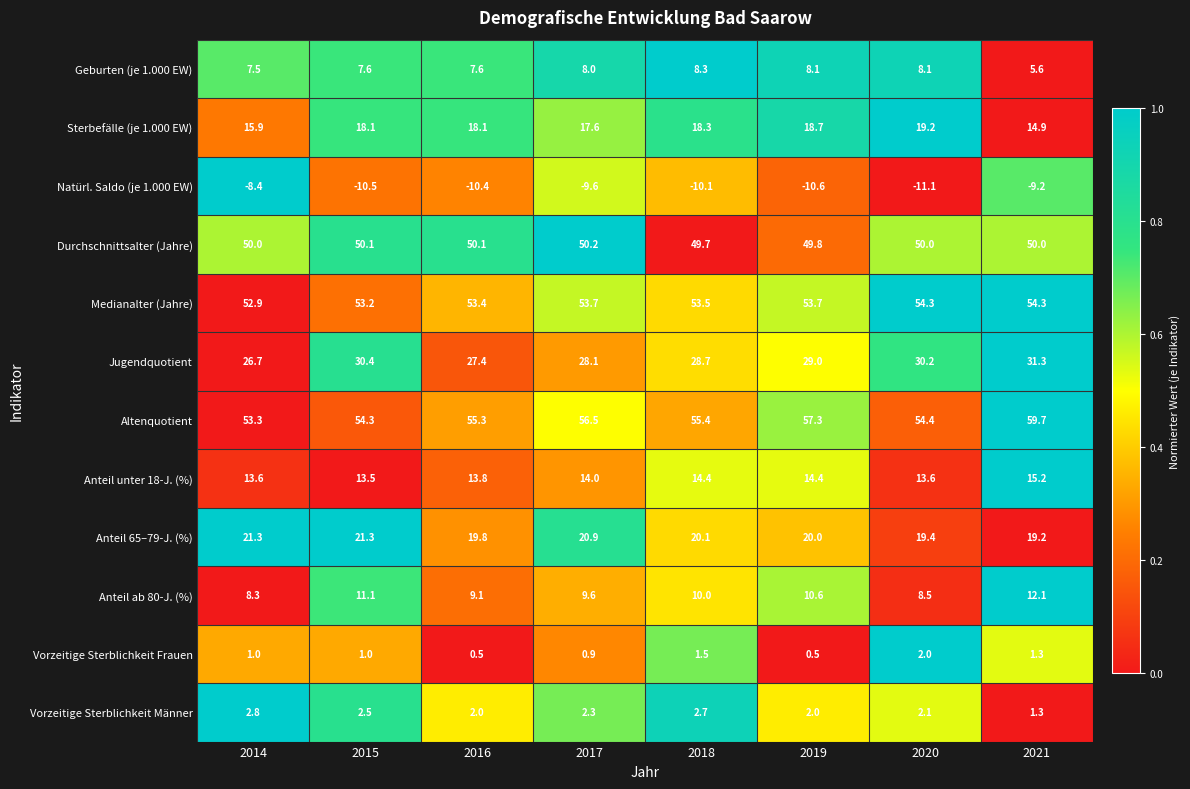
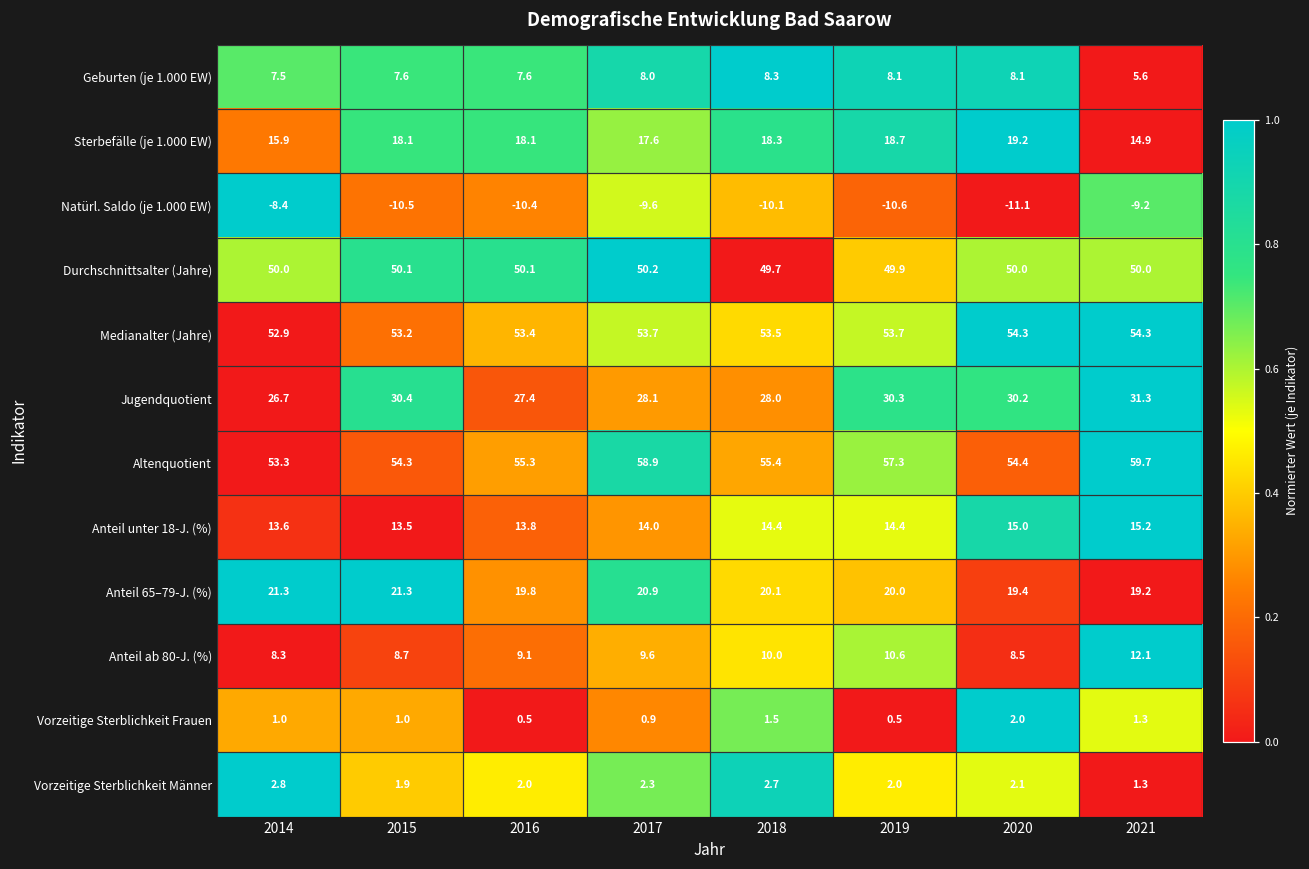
  {
    "Geburten (je 1.000 EW)": {
      "2014": 7.5,
      "2015": 7.6,
      "2016": 7.6,
      "2017": 8.0,
      "2018": 8.3,
      "2019": 8.1,
      "2020": 8.1,
      "2021": 5.6
    },
    "Sterbefälle (je 1.000 EW)": {
      "2014": 15.9,
      "2015": 18.1,
      "2016": 18.1,
      "2017": 17.6,
      "2018": 18.3,
      "2019": 18.7,
      "2020": 19.2,
      "2021": 14.9
    },
    "Natürl. Saldo (je 1.000 EW)": {
      "2014": -8.4,
      "2015": -10.5,
      "2016": -10.4,
      "2017": -9.6,
      "2018": -10.1,
      "2019": -10.6,
      "2020": -11.1,
      "2021": -9.2
    },
    "Durchschnittsalter (Jahre)": {
      "2014": 50.0,
      "2015": 50.1,
      "2016": 50.1,
      "2017": 50.2,
      "2018": 49.7,
-     "2019": 49.8,
+     "2019": 49.9,
      "2020": 50.0,
      "2021": 50.0
    },
    "Medianalter (Jahre)": {
      "2014": 52.9,
      "2015": 53.2,
      "2016": 53.4,
      "2017": 53.7,
      "2018": 53.5,
      "2019": 53.7,
      "2020": 54.3,
      "2021": 54.3
    },
    "Jugendquotient": {
      "2014": 26.7,
      "2015": 30.4,
      "2016": 27.4,
      "2017": 28.1,
-     "2018": 28.7,
-     "2019": 29.0,
+     "2018": 28.0,
+     "2019": 30.3,
      "2020": 30.2,
      "2021": 31.3
    },
    "Altenquotient": {
      "2014": 53.3,
      "2015": 54.3,
      "2016": 55.3,
-     "2017": 56.5,
+     "2017": 58.9,
      "2018": 55.4,
      "2019": 57.3,
      "2020": 54.4,
      "2021": 59.7
    },
    "Anteil unter 18-J. (%)": {
      "2014": 13.6,
      "2015": 13.5,
      "2016": 13.8,
      "2017": 14.0,
      "2018": 14.4,
      "2019": 14.4,
-     "2020": 13.6,
+     "2020": 15.0,
      "2021": 15.2
    },
    "Anteil 65–79-J. (%)": {
      "2014": 21.3,
      "2015": 21.3,
      "2016": 19.8,
      "2017": 20.9,
      "2018": 20.1,
      "2019": 20.0,
      "2020": 19.4,
      "2021": 19.2
    },
    "Anteil ab 80-J. (%)": {
      "2014": 8.3,
-     "2015": 11.1,
+     "2015": 8.7,
      "2016": 9.1,
      "2017": 9.6,
      "2018": 10.0,
      "2019": 10.6,
      "2020": 8.5,
      "2021": 12.1
    },
    "Vorzeitige Sterblichkeit Frauen": {
      "2014": 1.0,
      "2015": 1.0,
      "2016": 0.5,
      "2017": 0.9,
      "2018": 1.5,
      "2019": 0.5,
      "2020": 2.0,
      "2021": 1.3
    },
    "Vorzeitige Sterblichkeit Männer": {
      "2014": 2.8,
-     "2015": 2.5,
+     "2015": 1.9,
      "2016": 2.0,
      "2017": 2.3,
      "2018": 2.7,
      "2019": 2.0,
      "2020": 2.1,
      "2021": 1.3
    }
  }
